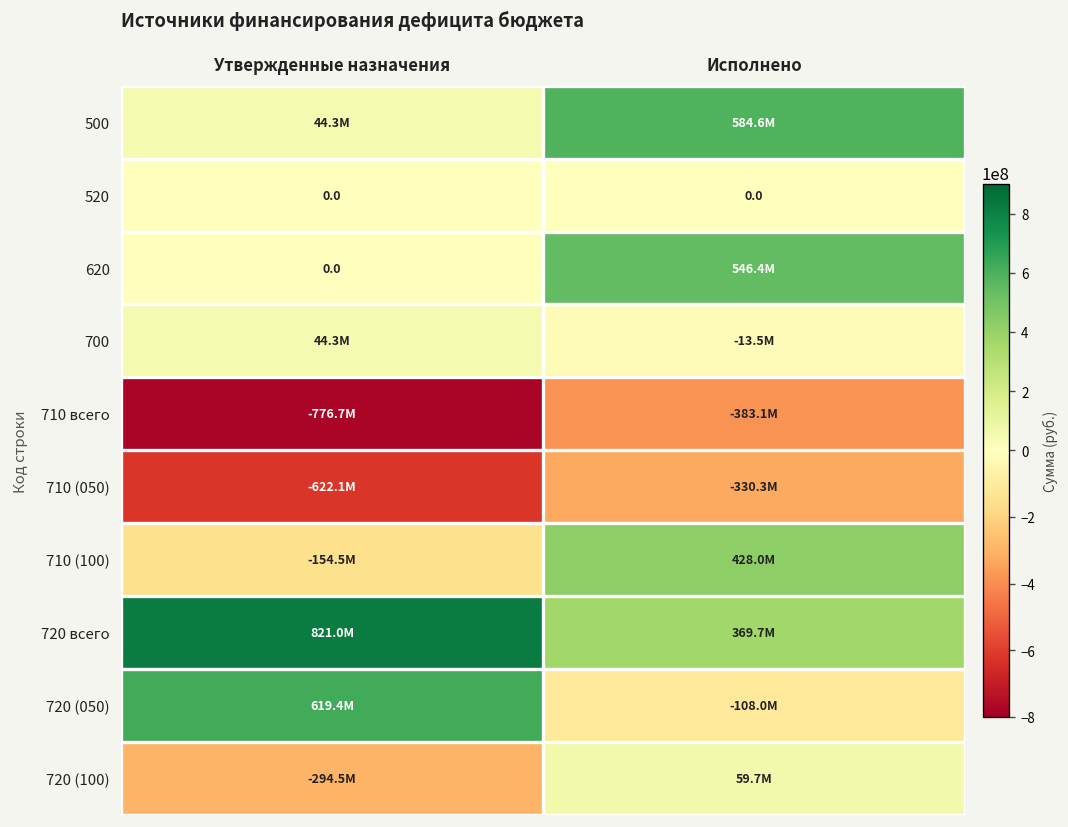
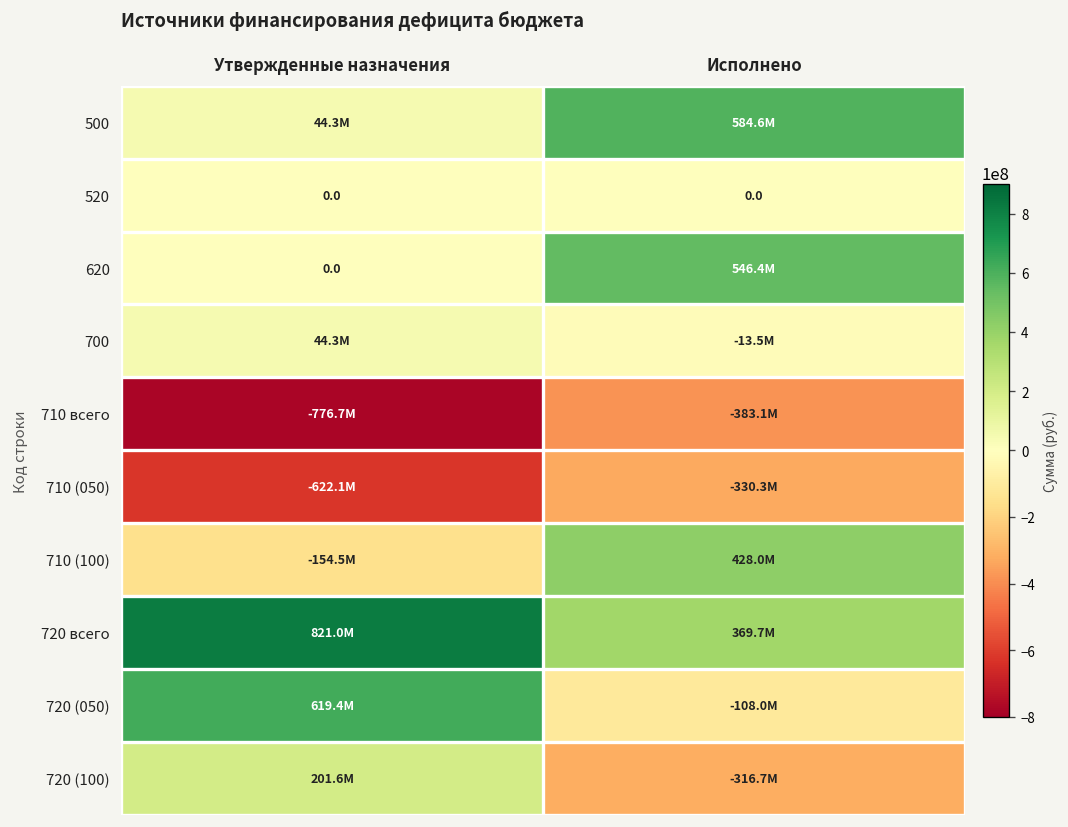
  {
    "500": {
      "Утвержденные назначения": "44.3M",
      "Исполнено": "584.6M"
    },
    "520": {
      "Утвержденные назначения": "0.0",
      "Исполнено": "0.0"
    },
    "620": {
      "Утвержденные назначения": "0.0",
      "Исполнено": "546.4M"
    },
    "700": {
      "Утвержденные назначения": "44.3M",
      "Исполнено": "-13.5M"
    },
    "710 всего": {
      "Утвержденные назначения": "-776.7M",
      "Исполнено": "-383.1M"
    },
    "710 (050)": {
      "Утвержденные назначения": "-622.1M",
      "Исполнено": "-330.3M"
    },
    "710 (100)": {
      "Утвержденные назначения": "-154.5M",
      "Исполнено": "428.0M"
    },
    "720 всего": {
      "Утвержденные назначения": "821.0M",
      "Исполнено": "369.7M"
    },
    "720 (050)": {
      "Утвержденные назначения": "619.4M",
      "Исполнено": "-108.0M"
    },
    "720 (100)": {
-     "Утвержденные назначения": "-294.5M",
-     "Исполнено": "59.7M"
+     "Утвержденные назначения": "201.6M",
+     "Исполнено": "-316.7M"
    }
  }
